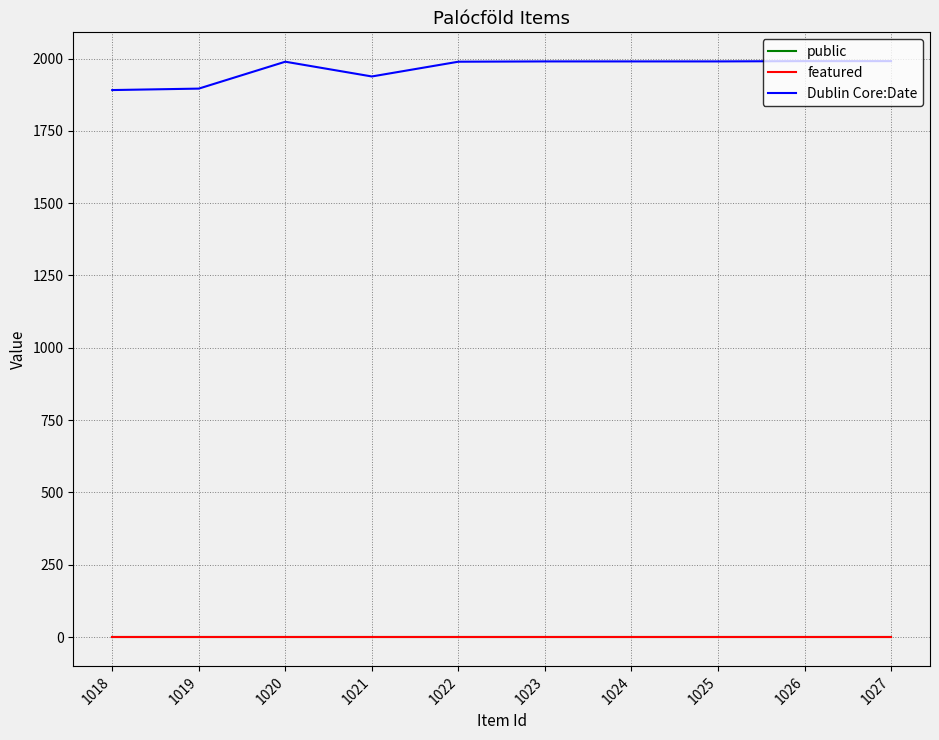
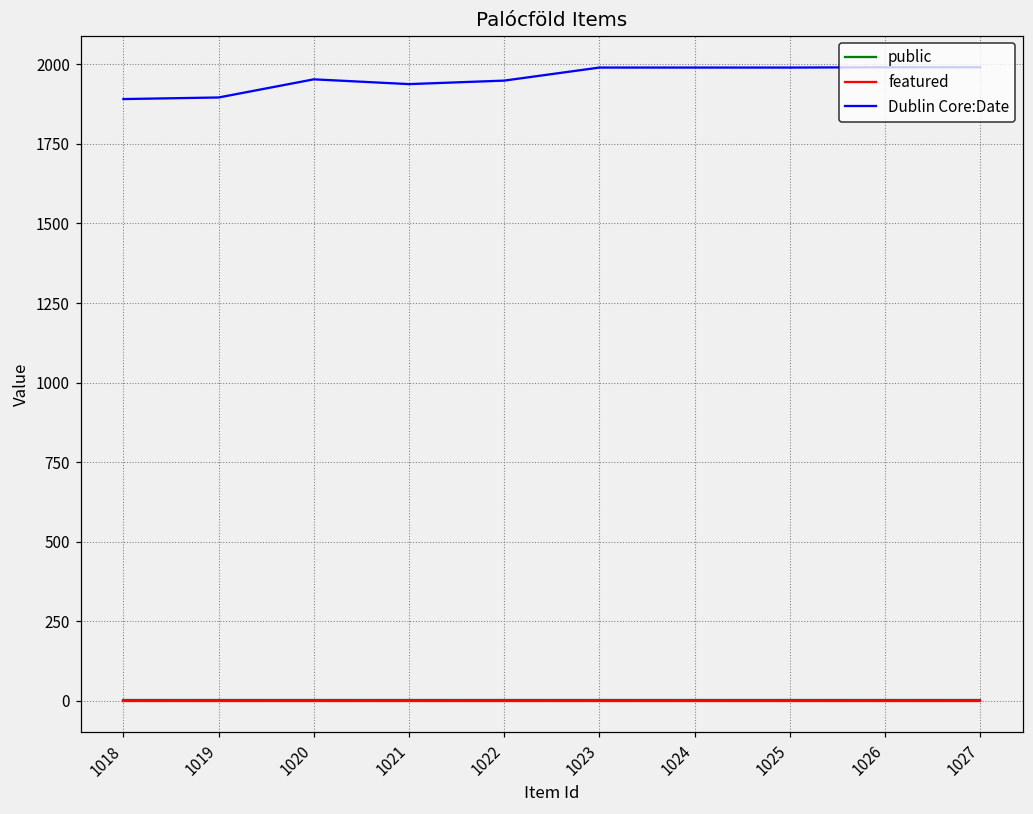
  {
    "featured": {
      "1018": 0,
      "1019": 0,
      "1020": 0,
      "1021": 0,
      "1022": 0,
      "1023": 0,
      "1024": 0,
      "1025": 0,
      "1026": 0,
      "1027": 0
    },
    "Dublin Core:Date": {
      "1018": 1890,
      "1019": 1900,
-     "1020": 1990,
+     "1020": 1950,
      "1021": 1940,
-     "1022": 1990,
+     "1022": 1950,
      "1023": 1990,
      "1024": 1990,
      "1025": 1990
    }
  }
